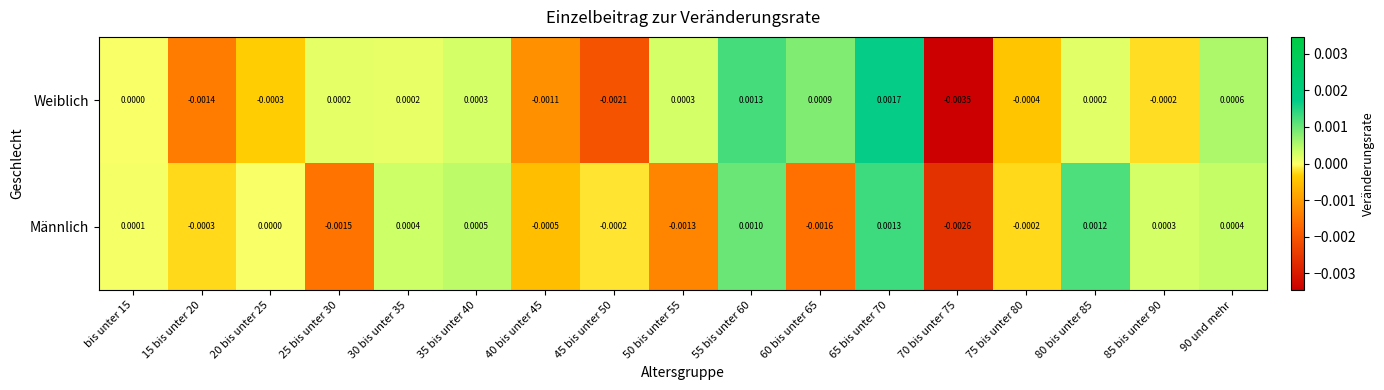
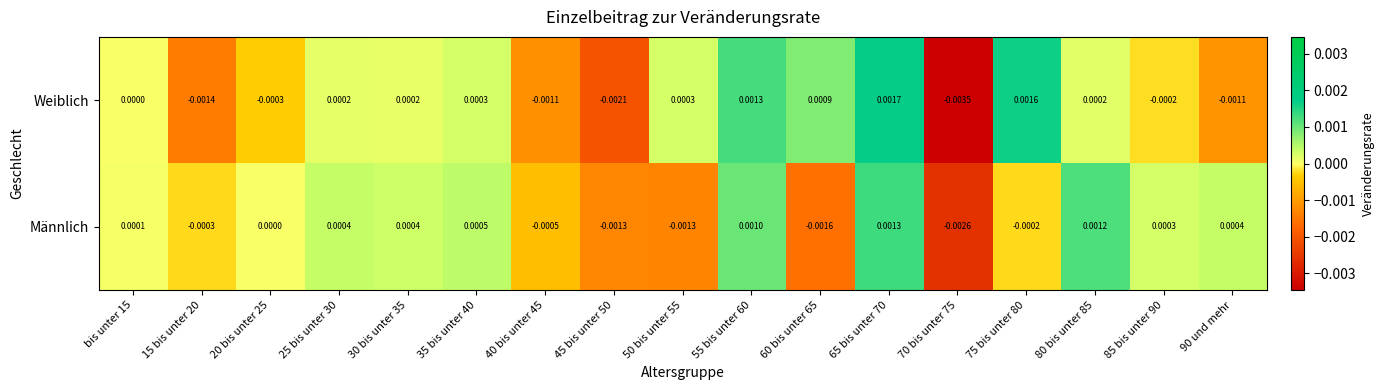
  {
    "Weiblich": {
      "bis unter 15": 0.0000,
      "15 bis unter 20": -0.0014,
      "20 bis unter 25": -0.0003,
      "25 bis unter 30": 0.0002,
      "30 bis unter 35": 0.0002,
      "35 bis unter 40": 0.0003,
      "40 bis unter 45": -0.0011,
      "45 bis unter 50": -0.0021,
      "50 bis unter 55": 0.0003,
      "55 bis unter 60": 0.0013,
      "60 bis unter 65": 0.0009,
      "65 bis unter 70": 0.0017,
      "70 bis unter 75": -0.0035,
-     "75 bis unter 80": -0.0004,
+     "75 bis unter 80": 0.0016,
      "80 bis unter 85": 0.0002,
      "85 bis unter 90": -0.0002,
-     "90 und mehr": 0.0006
+     "90 und mehr": -0.0011
    },
    "Männlich": {
      "bis unter 15": 0.0001,
      "15 bis unter 20": -0.0003,
      "20 bis unter 25": 0.0000,
-     "25 bis unter 30": -0.0015,
+     "25 bis unter 30": 0.0004,
      "30 bis unter 35": 0.0004,
      "35 bis unter 40": 0.0005,
      "40 bis unter 45": -0.0005,
-     "45 bis unter 50": -0.0002,
+     "45 bis unter 50": -0.0013,
      "50 bis unter 55": -0.0013,
      "55 bis unter 60": 0.0010,
      "60 bis unter 65": -0.0016,
      "65 bis unter 70": 0.0013,
      "70 bis unter 75": -0.0026,
      "75 bis unter 80": -0.0002,
      "80 bis unter 85": 0.0012,
      "85 bis unter 90": 0.0003,
      "90 und mehr": 0.0004
    }
  }
